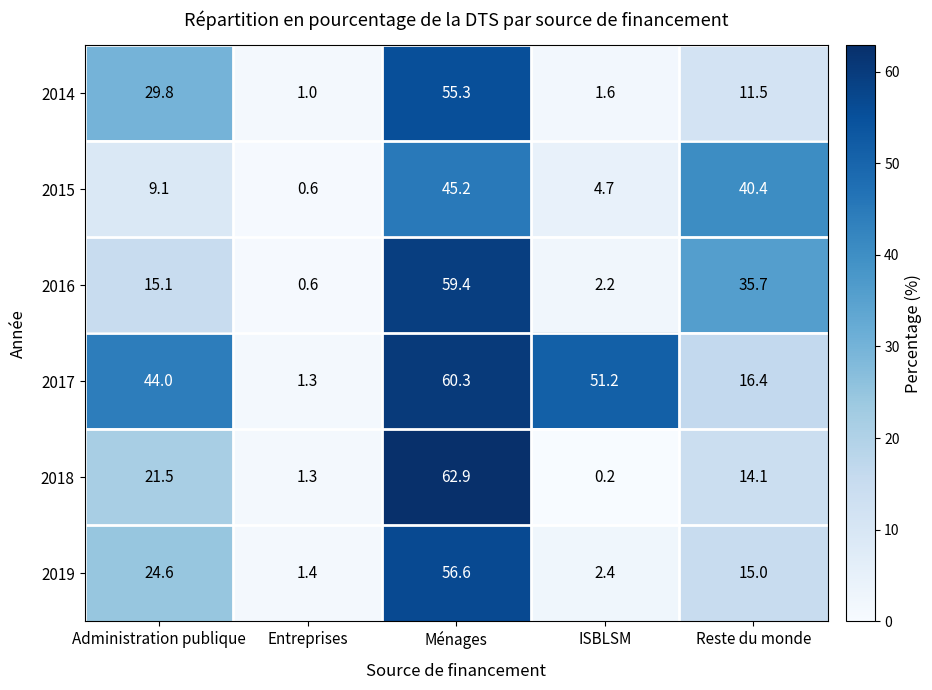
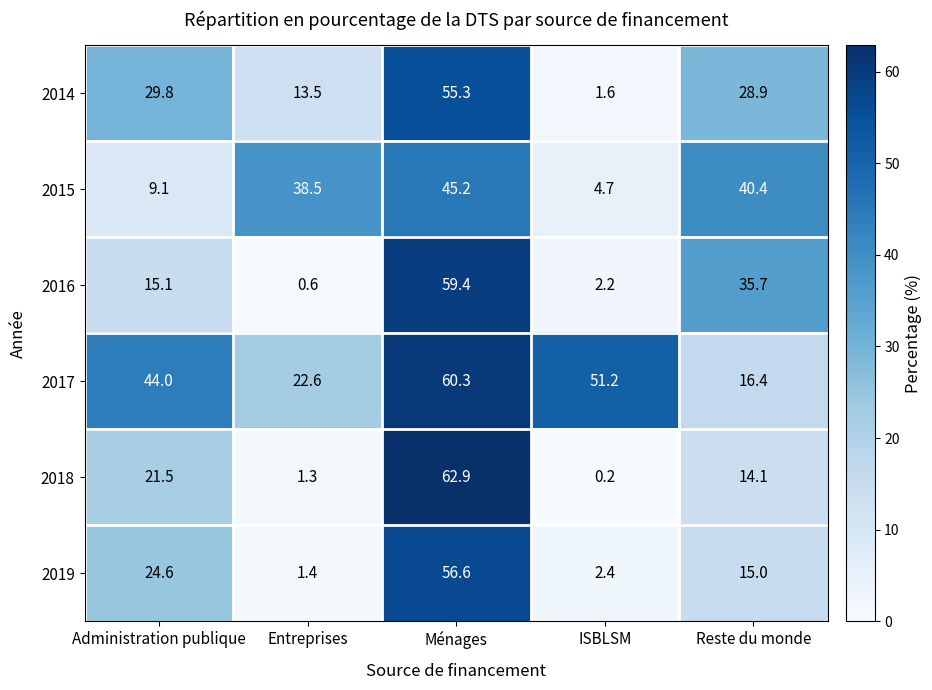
  {
    "2014": {
      "Administration publique": 29.8,
-     "Entreprises": 1.0,
+     "Entreprises": 13.5,
      "Ménages": 55.3,
      "ISBLSM": 1.6,
-     "Reste du monde": 11.5
+     "Reste du monde": 28.9
    },
    "2015": {
      "Administration publique": 9.1,
-     "Entreprises": 0.6,
+     "Entreprises": 38.5,
      "Ménages": 45.2,
      "ISBLSM": 4.7,
      "Reste du monde": 40.4
    },
    "2016": {
      "Administration publique": 15.1,
      "Entreprises": 0.6,
      "Ménages": 59.4,
      "ISBLSM": 2.2,
      "Reste du monde": 35.7
    },
    "2017": {
      "Administration publique": 44.0,
-     "Entreprises": 1.3,
+     "Entreprises": 22.6,
      "Ménages": 60.3,
      "ISBLSM": 51.2,
      "Reste du monde": 16.4
    },
    "2018": {
      "Administration publique": 21.5,
      "Entreprises": 1.3,
      "Ménages": 62.9,
      "ISBLSM": 0.2,
      "Reste du monde": 14.1
    },
    "2019": {
      "Administration publique": 24.6,
      "Entreprises": 1.4,
      "Ménages": 56.6,
      "ISBLSM": 2.4,
      "Reste du monde": 15.0
    }
  }
